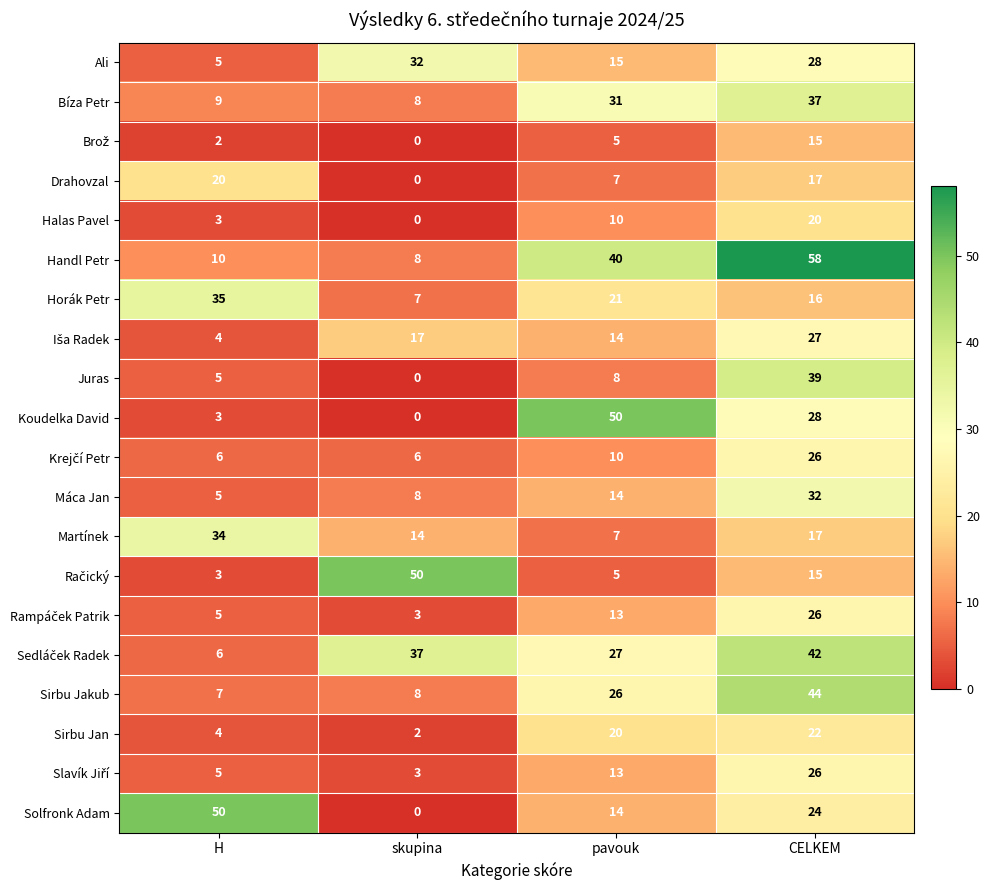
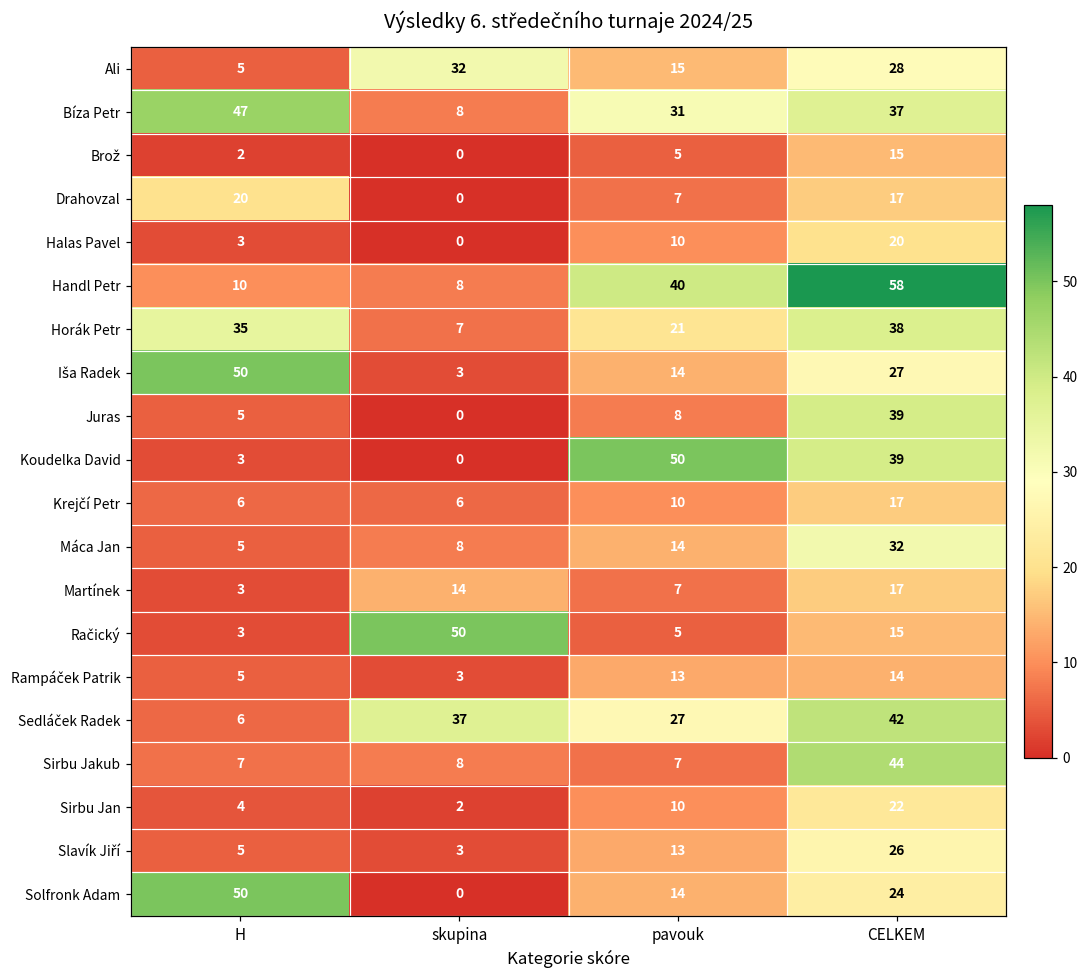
  {
    "Ali": {
      "H": 5,
      "skupina": 32,
      "pavouk": 15,
      "CELKEM": 28
    },
    "Bíza Petr": {
-     "H": 9,
+     "H": 47,
      "skupina": 8,
      "pavouk": 31,
      "CELKEM": 37
    },
    "Brož": {
      "H": 2,
      "skupina": 0,
      "pavouk": 5,
      "CELKEM": 15
    },
    "Drahovzal": {
      "H": 20,
      "skupina": 0,
      "pavouk": 7,
      "CELKEM": 17
    },
    "Halas Pavel": {
      "H": 3,
      "skupina": 0,
      "pavouk": 10,
      "CELKEM": 20
    },
    "Handl Petr": {
      "H": 10,
      "skupina": 8,
      "pavouk": 40,
      "CELKEM": 58
    },
    "Horák Petr": {
      "H": 35,
      "skupina": 7,
      "pavouk": 21,
-     "CELKEM": 16
+     "CELKEM": 38
    },
    "Iša Radek": {
-     "H": 4,
-     "skupina": 17,
+     "H": 50,
+     "skupina": 3,
      "pavouk": 14,
      "CELKEM": 27
    },
    "Juras": {
      "H": 5,
      "skupina": 0,
      "pavouk": 8,
      "CELKEM": 39
    },
    "Koudelka David": {
      "H": 3,
      "skupina": 0,
      "pavouk": 50,
-     "CELKEM": 28
+     "CELKEM": 39
    },
    "Krejčí Petr": {
      "H": 6,
      "skupina": 6,
      "pavouk": 10,
-     "CELKEM": 26
+     "CELKEM": 17
    },
    "Máca Jan": {
      "H": 5,
      "skupina": 8,
      "pavouk": 14,
      "CELKEM": 32
    },
    "Martínek": {
-     "H": 34,
+     "H": 3,
      "skupina": 14,
      "pavouk": 7,
      "CELKEM": 17
    },
    "Račický": {
      "H": 3,
      "skupina": 50,
      "pavouk": 5,
      "CELKEM": 15
    },
    "Rampáček Patrik": {
      "H": 5,
      "skupina": 3,
      "pavouk": 13,
-     "CELKEM": 26
+     "CELKEM": 14
    },
    "Sedláček Radek": {
      "H": 6,
      "skupina": 37,
      "pavouk": 27,
      "CELKEM": 42
    },
    "Sirbu Jakub": {
      "H": 7,
      "skupina": 8,
-     "pavouk": 26,
+     "pavouk": 7,
      "CELKEM": 44
    },
    "Sirbu Jan": {
      "H": 4,
      "skupina": 2,
-     "pavouk": 20,
+     "pavouk": 10,
      "CELKEM": 22
    },
    "Slavík Jiří": {
      "H": 5,
      "skupina": 3,
      "pavouk": 13,
      "CELKEM": 26
    },
    "Solfronk Adam": {
      "H": 50,
      "skupina": 0,
      "pavouk": 14,
      "CELKEM": 24
    }
  }
